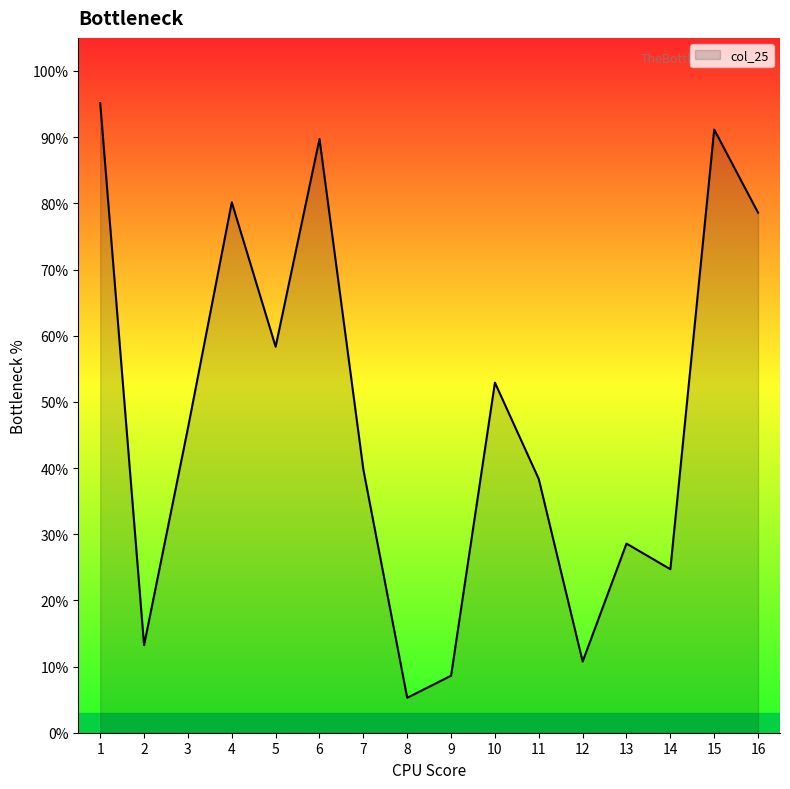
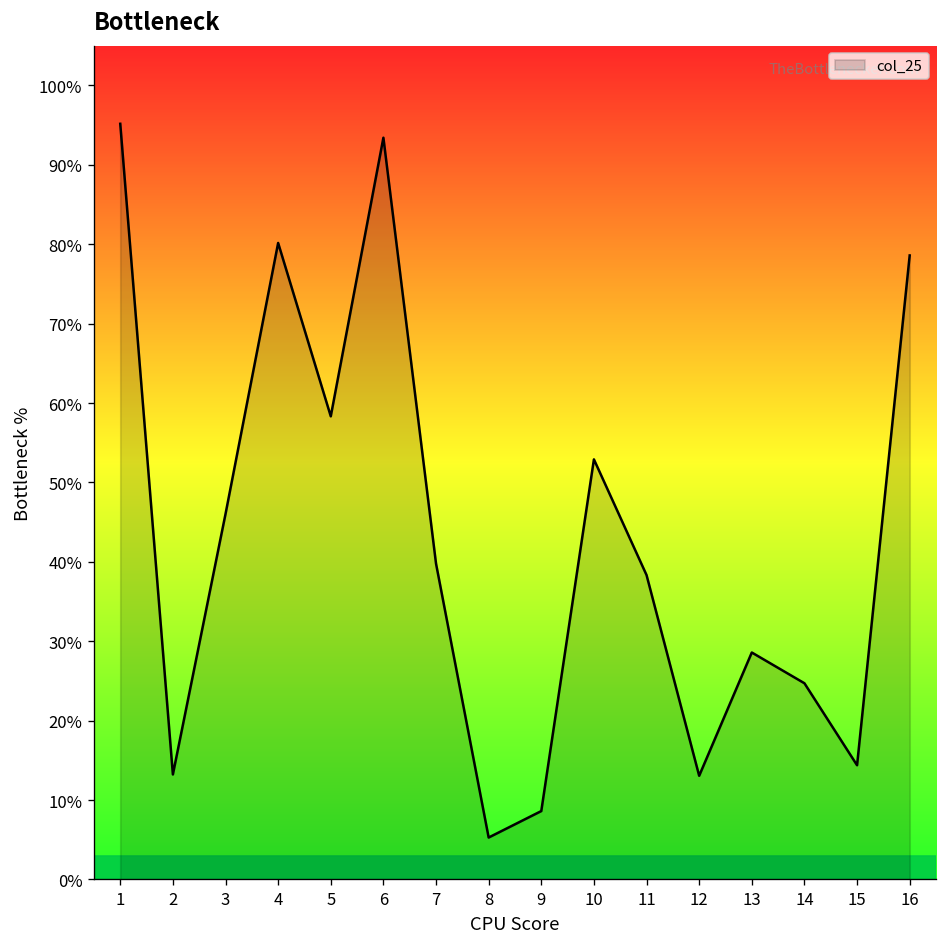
  {
    "1": "95%",
    "2": "13%",
    "3": "46%",
    "4": "80%",
    "5": "58%",
-   "6": "90%",
+   "6": "93%",
    "7": "40%",
    "8": "5%",
    "9": "9%",
    "10": "53%",
    "11": "38%",
-   "12": "11%",
+   "12": "13%",
    "13": "29%",
    "14": "25%",
-   "15": "91%",
+   "15": "14%",
    "16": "79%"
  }
